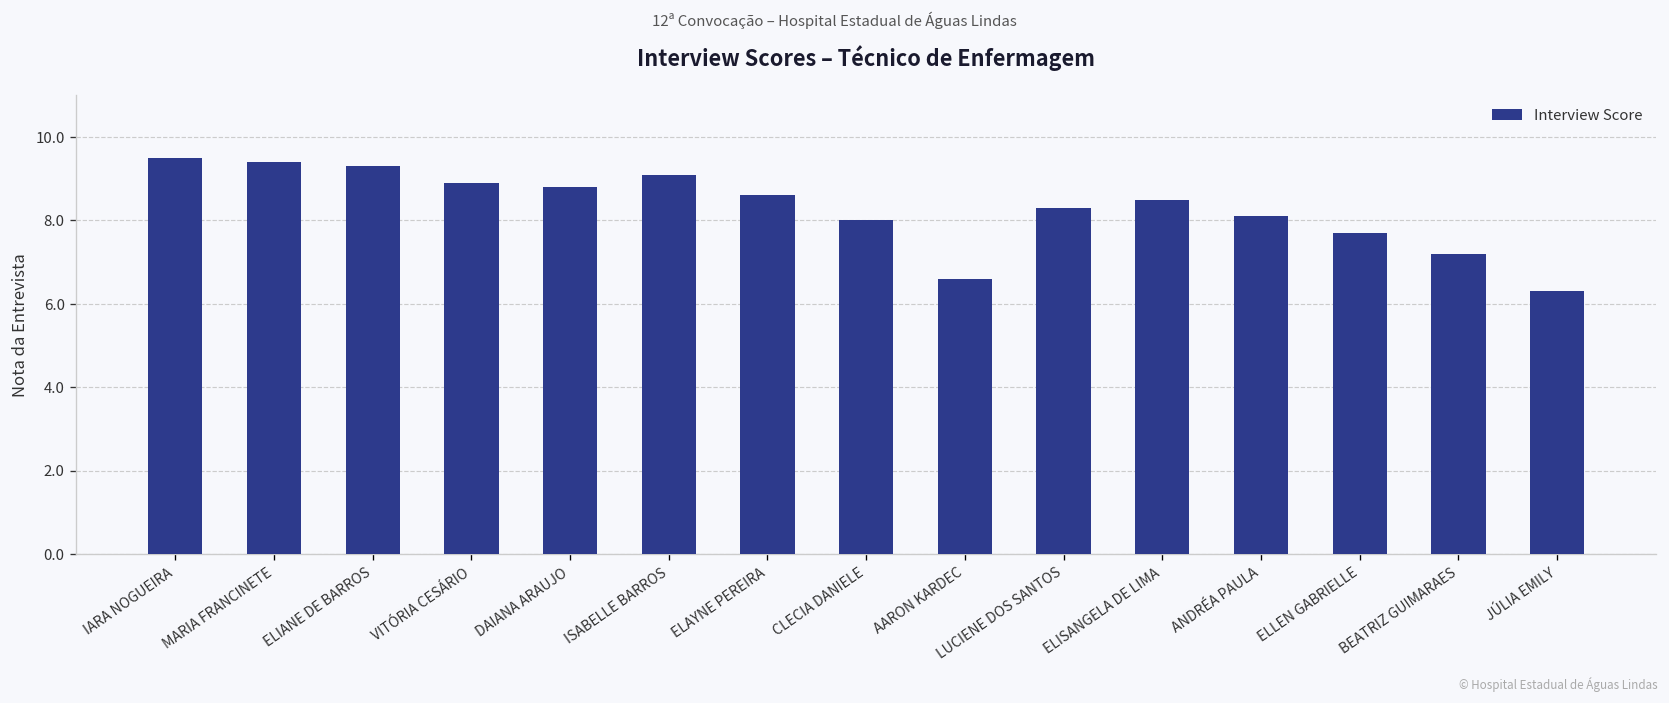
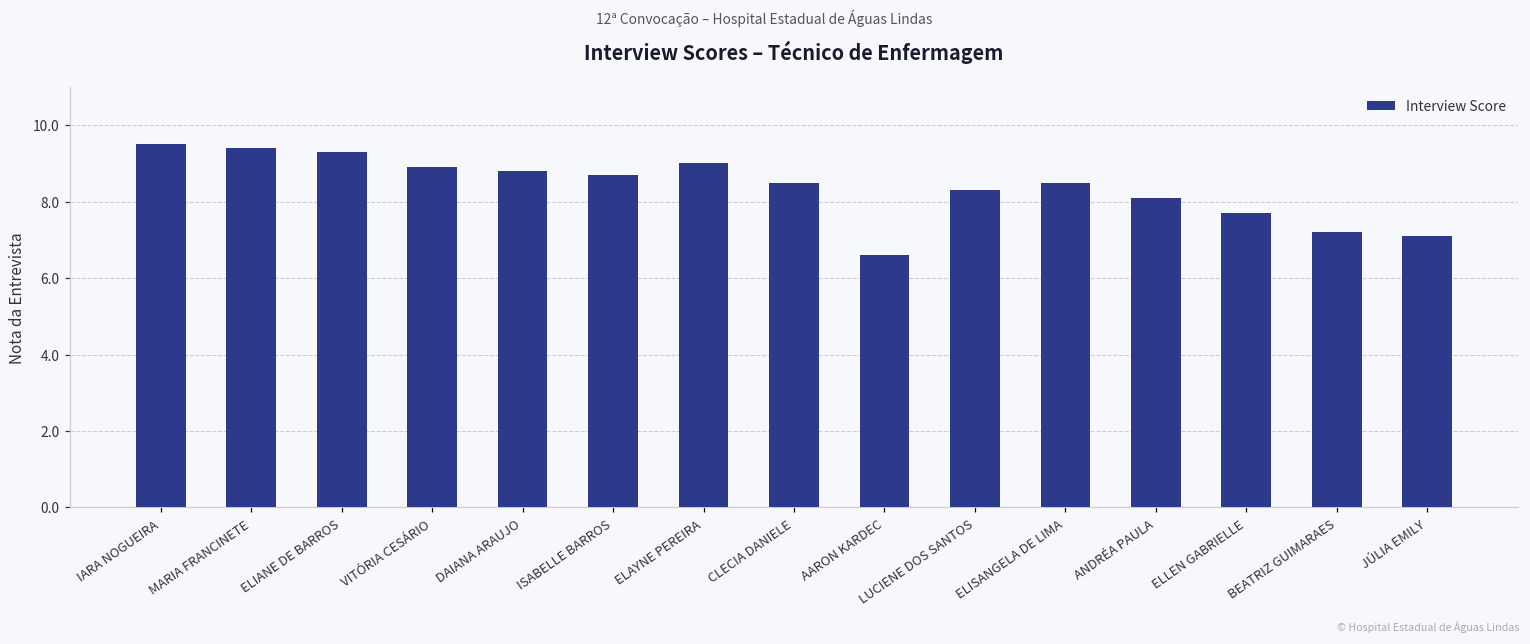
  {
    "IARA NOGUEIRA": 9.5,
    "MARIA FRANCINETE": 9.4,
    "ELIANE DE BARROS": 9.3,
    "VITÓRIA CESÁRIO": 8.9,
    "DAIANA ARAUJO": 8.8,
-   "ISABELLE BARROS": 9.1,
-   "ELAYNE PEREIRA": 8.6,
-   "CLECIA DANIELE": 8.0,
+   "ISABELLE BARROS": 8.7,
+   "ELAYNE PEREIRA": 9.0,
+   "CLECIA DANIELE": 8.5,
    "AARON KARDEC": 6.6,
    "LUCIENE DOS SANTOS": 8.3,
    "ELISANGELA DE LIMA": 8.5,
    "ANDRÉA PAULA": 8.1,
    "ELLEN GABRIELLE": 7.7,
    "BEATRIZ GUIMARAES": 7.2,
-   "JÚLIA EMILY": 6.3
+   "JÚLIA EMILY": 7.1
  }
